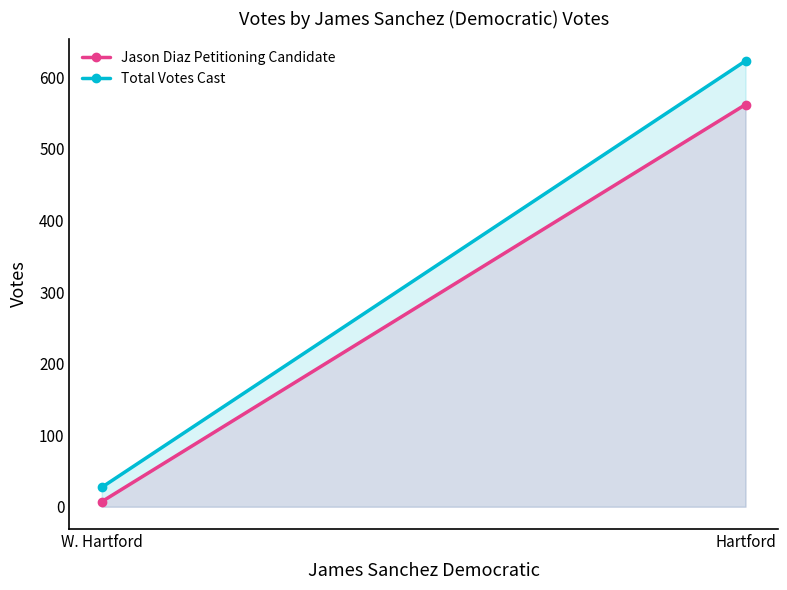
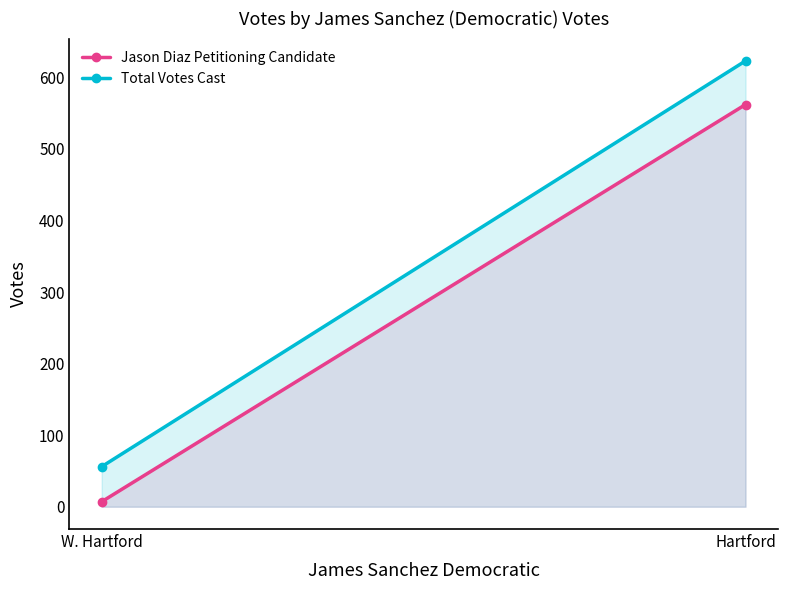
  {
    "Jason Diaz Petitioning Candidate": {
      "W. Hartford": 10,
      "Hartford": 560
    },
    "Total Votes Cast": {
-     "W. Hartford": 30,
+     "W. Hartford": 60,
      "Hartford": 620
    }
  }
